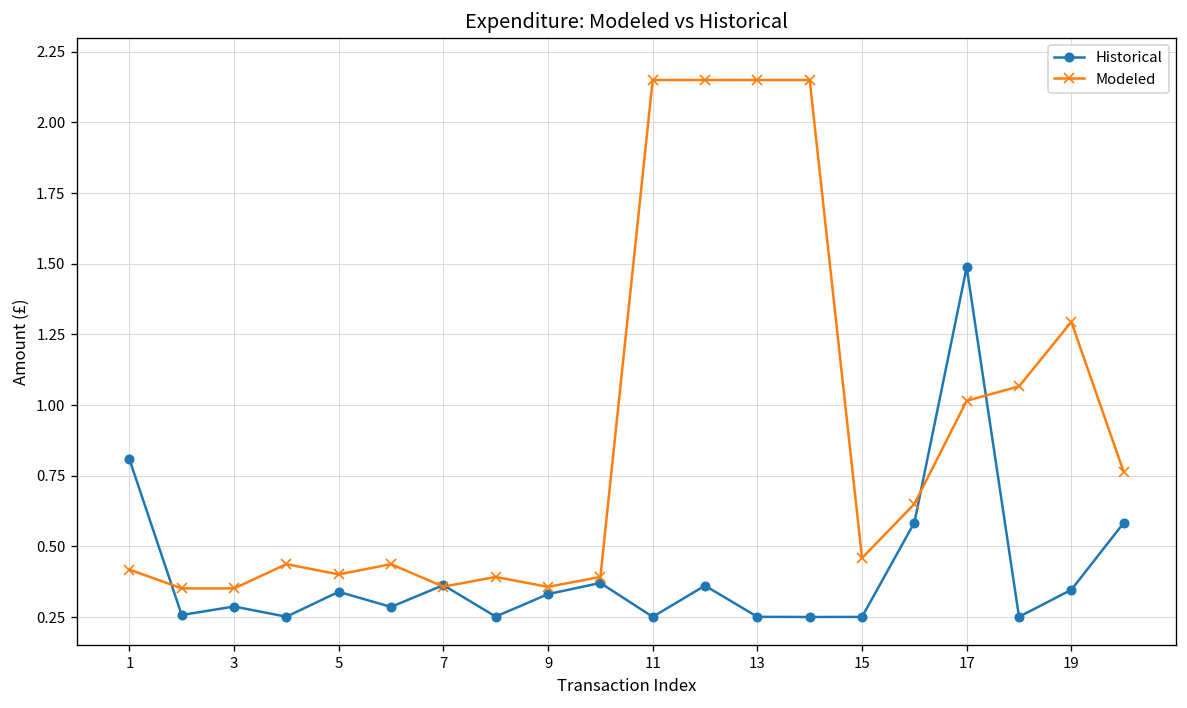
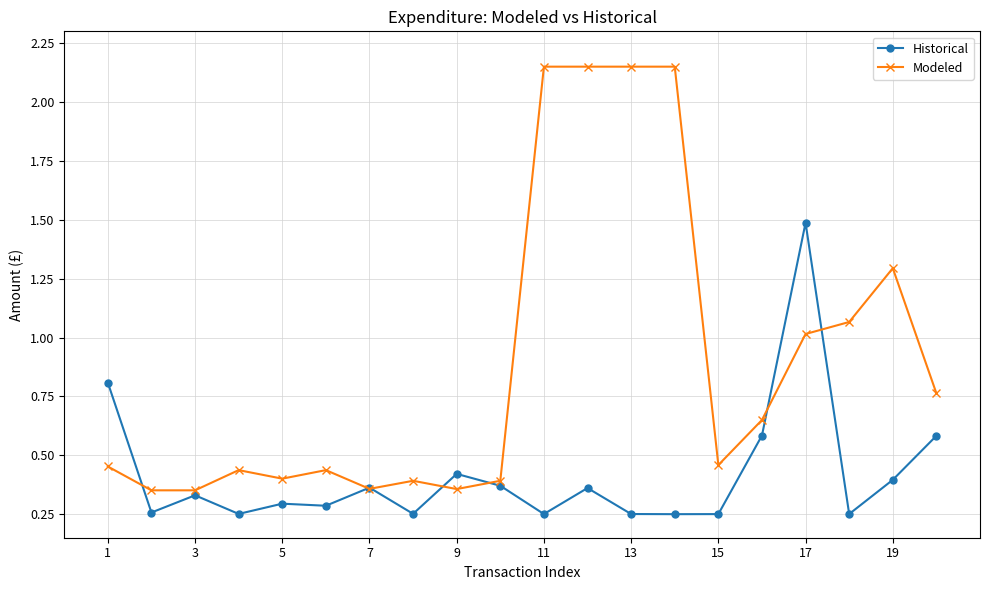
  {
    "Historical": {
      "1": 0.81,
-     "3": 0.29,
-     "5": 0.34,
-     "9": 0.33,
+     "3": 0.33,
+     "5": 0.29,
+     "9": 0.42,
      "11": 0.25,
      "13": 0.25,
      "15": 0.25,
      "17": 1.49,
-     "19": 0.35
+     "19": 0.40
    },
    "Modeled": {
-     "1": 0.42,
+     "1": 0.45,
      "3": 0.35,
      "5": 0.40,
      "9": 0.36,
      "11": 2.15,
      "13": 2.15,
      "15": 0.46,
      "17": 1.01,
      "19": 1.29
    }
  }
